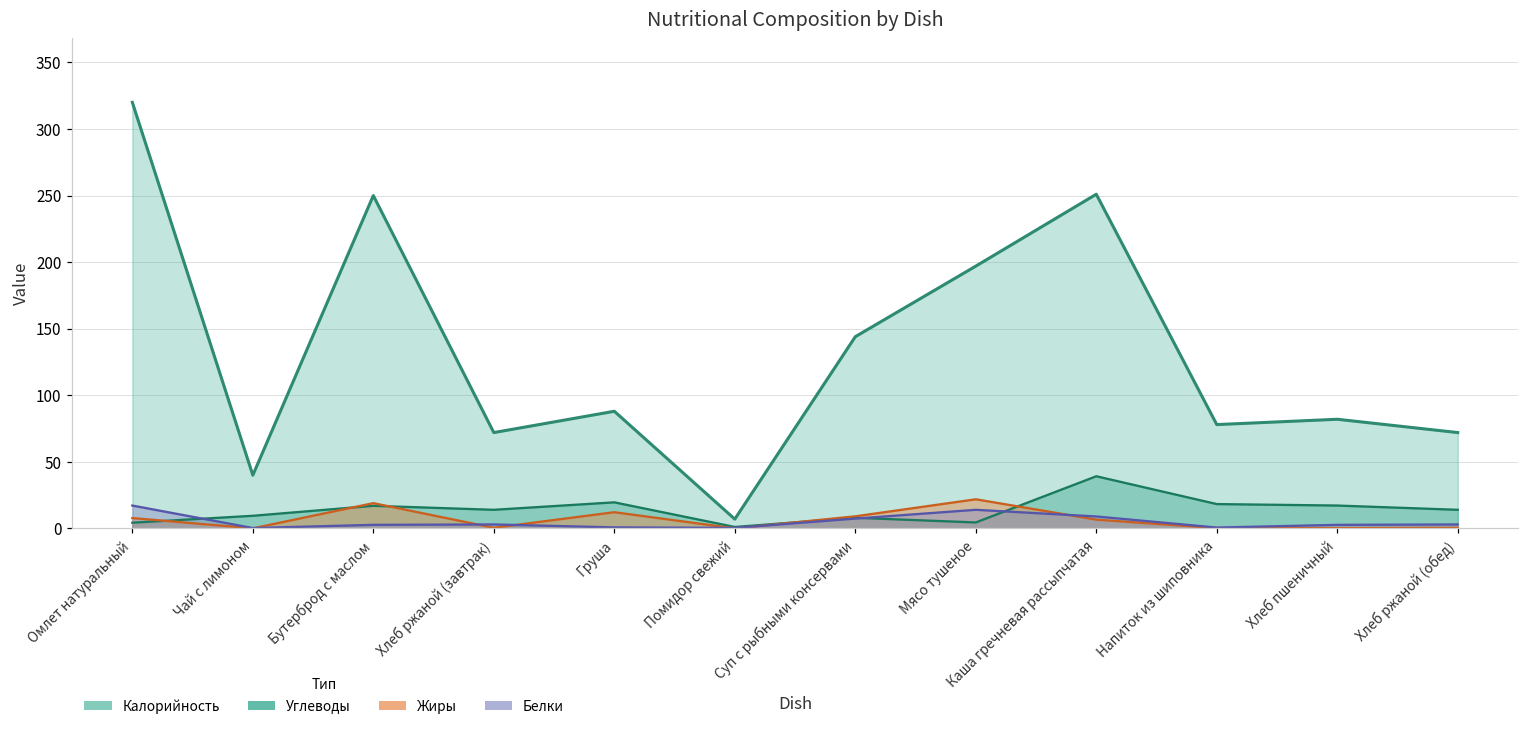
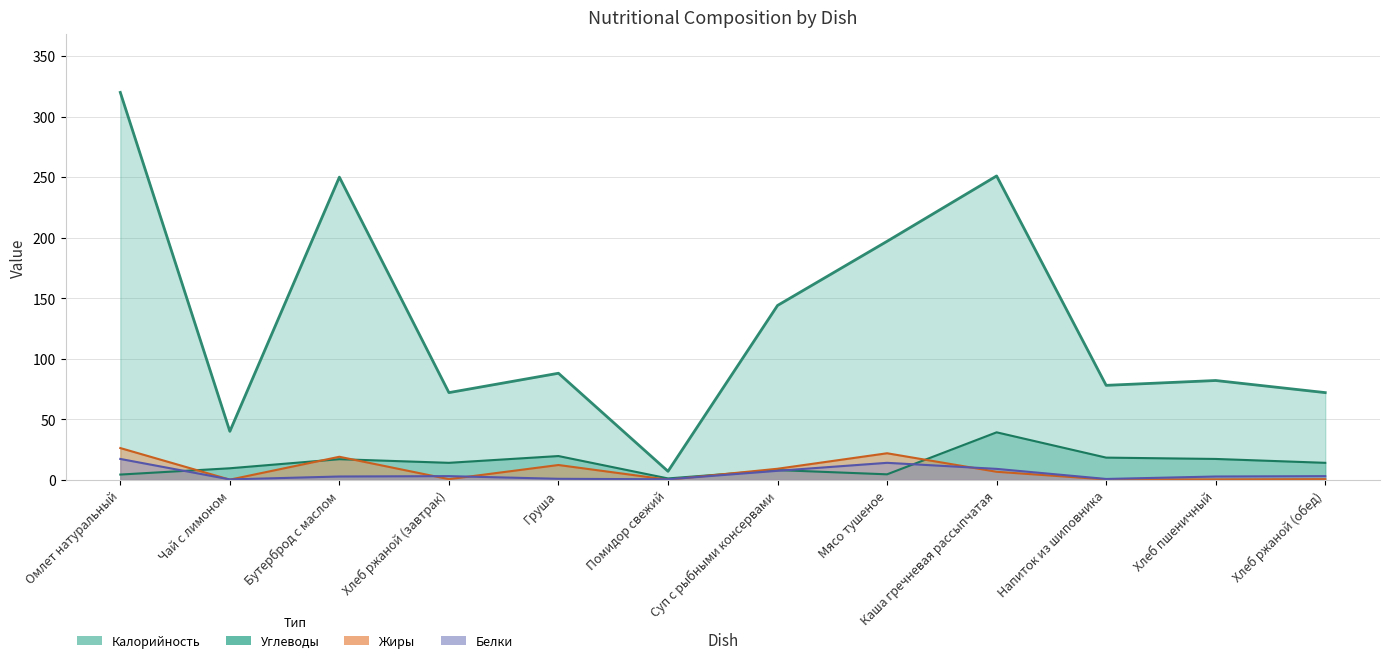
  {
    "Жиры": {
-     "Омлет натуральный": 8,
+     "Омлет натуральный": 26,
      "Хлеб ржаной (завтрак)": 1,
      "Груша": 12,
      "Мясо тушеное": 22,
      "Каша гречневая рассыпчатая": 7,
      "Хлеб пшеничный": 0,
      "Хлеб ржаной (обед)": 1
    }
  }
